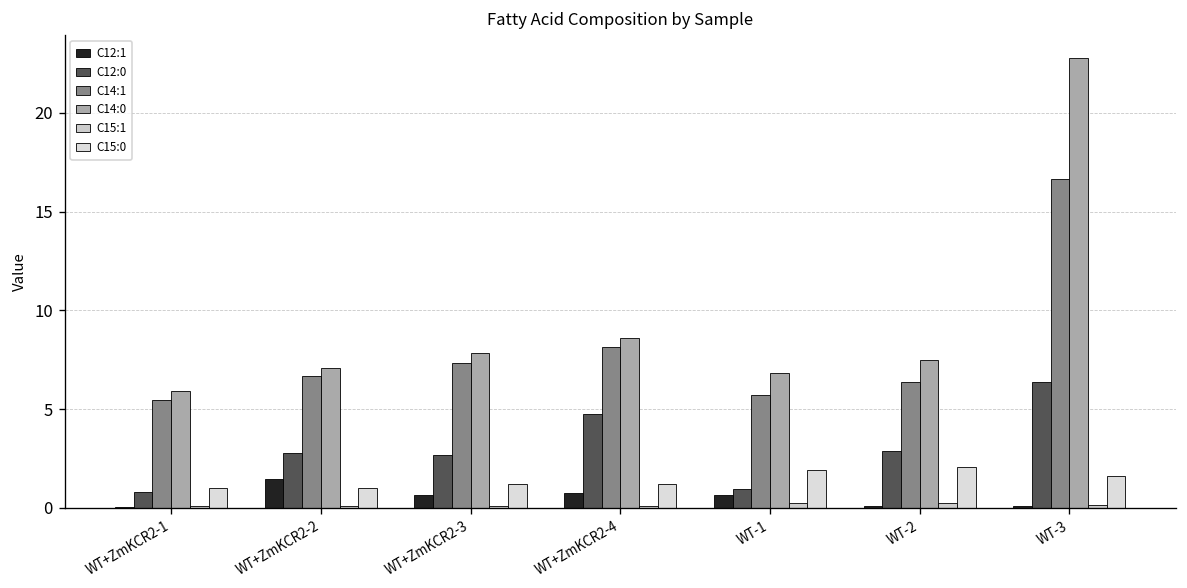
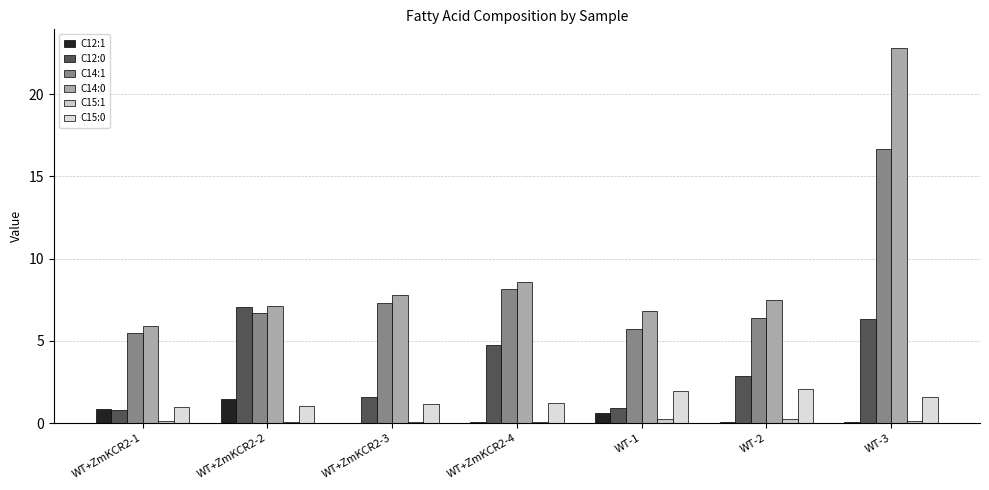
  {
    "C12:1": {
-     "WT+ZmKCR2-1": 0.0,
+     "WT+ZmKCR2-1": 0.8,
      "WT+ZmKCR2-2": 1.5,
-     "WT+ZmKCR2-3": 0.6,
-     "WT+ZmKCR2-4": 0.8,
+     "WT+ZmKCR2-3": 0.0,
+     "WT+ZmKCR2-4": 0.1,
      "WT-1": 0.6
    },
    "C12:0": {
      "WT+ZmKCR2-1": 0.8,
-     "WT+ZmKCR2-2": 2.8,
-     "WT+ZmKCR2-3": 2.7,
+     "WT+ZmKCR2-2": 7.1,
+     "WT+ZmKCR2-3": 1.6,
      "WT+ZmKCR2-4": 4.8,
      "WT-1": 0.9,
      "WT-2": 2.9,
      "WT-3": 6.3
    }
  }
